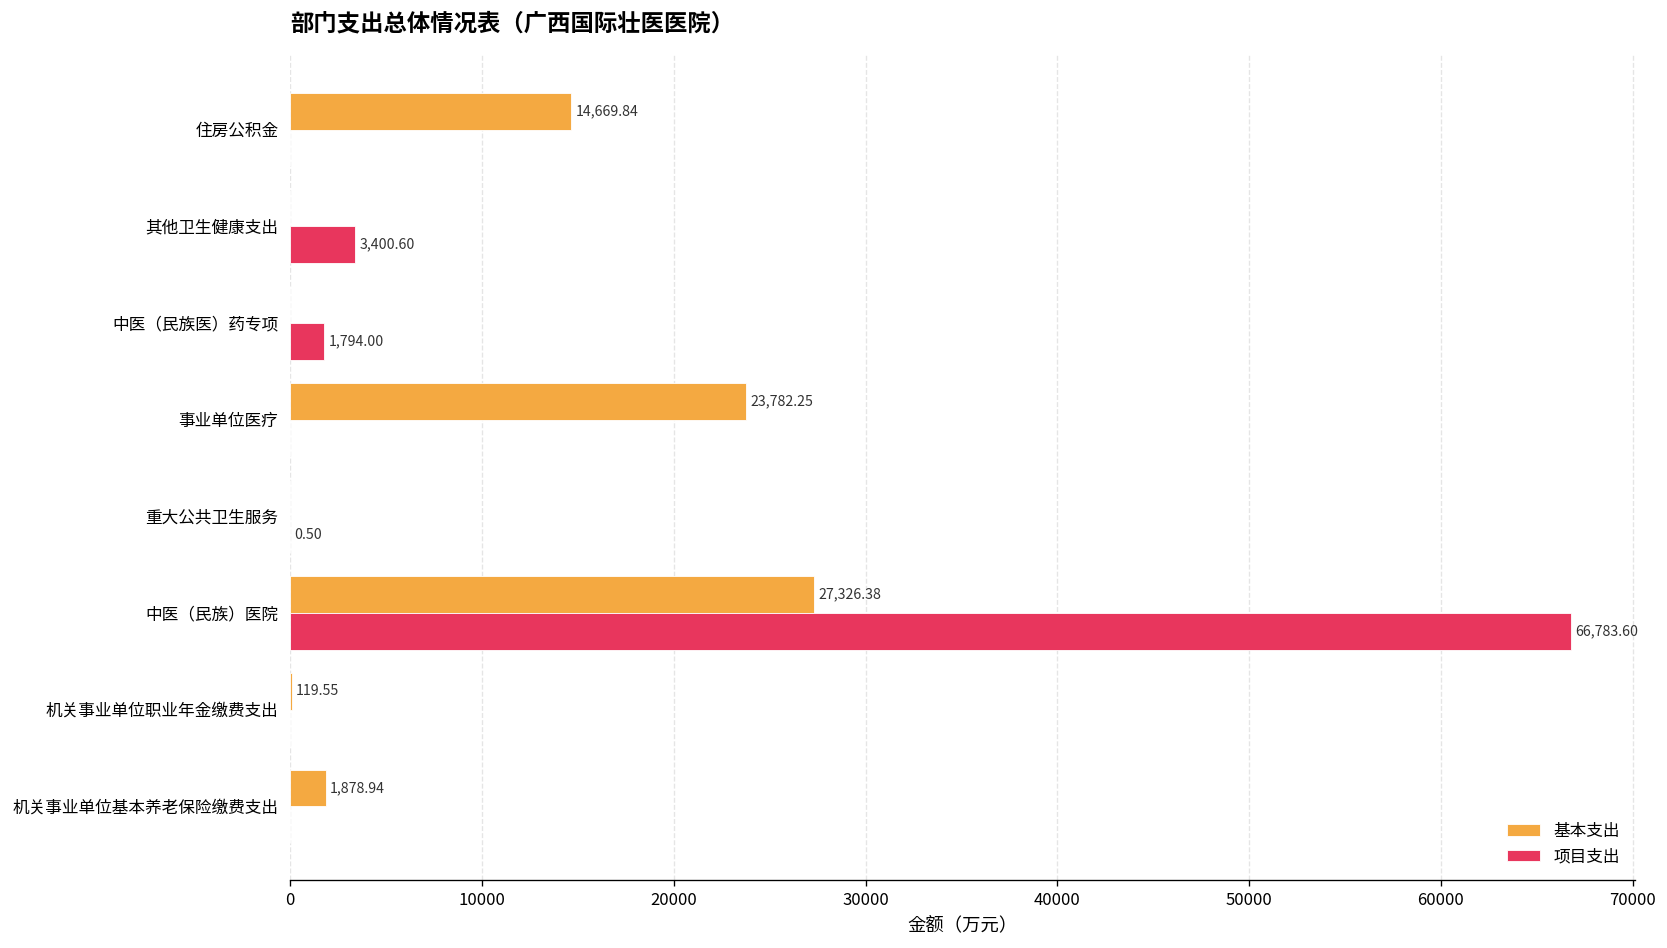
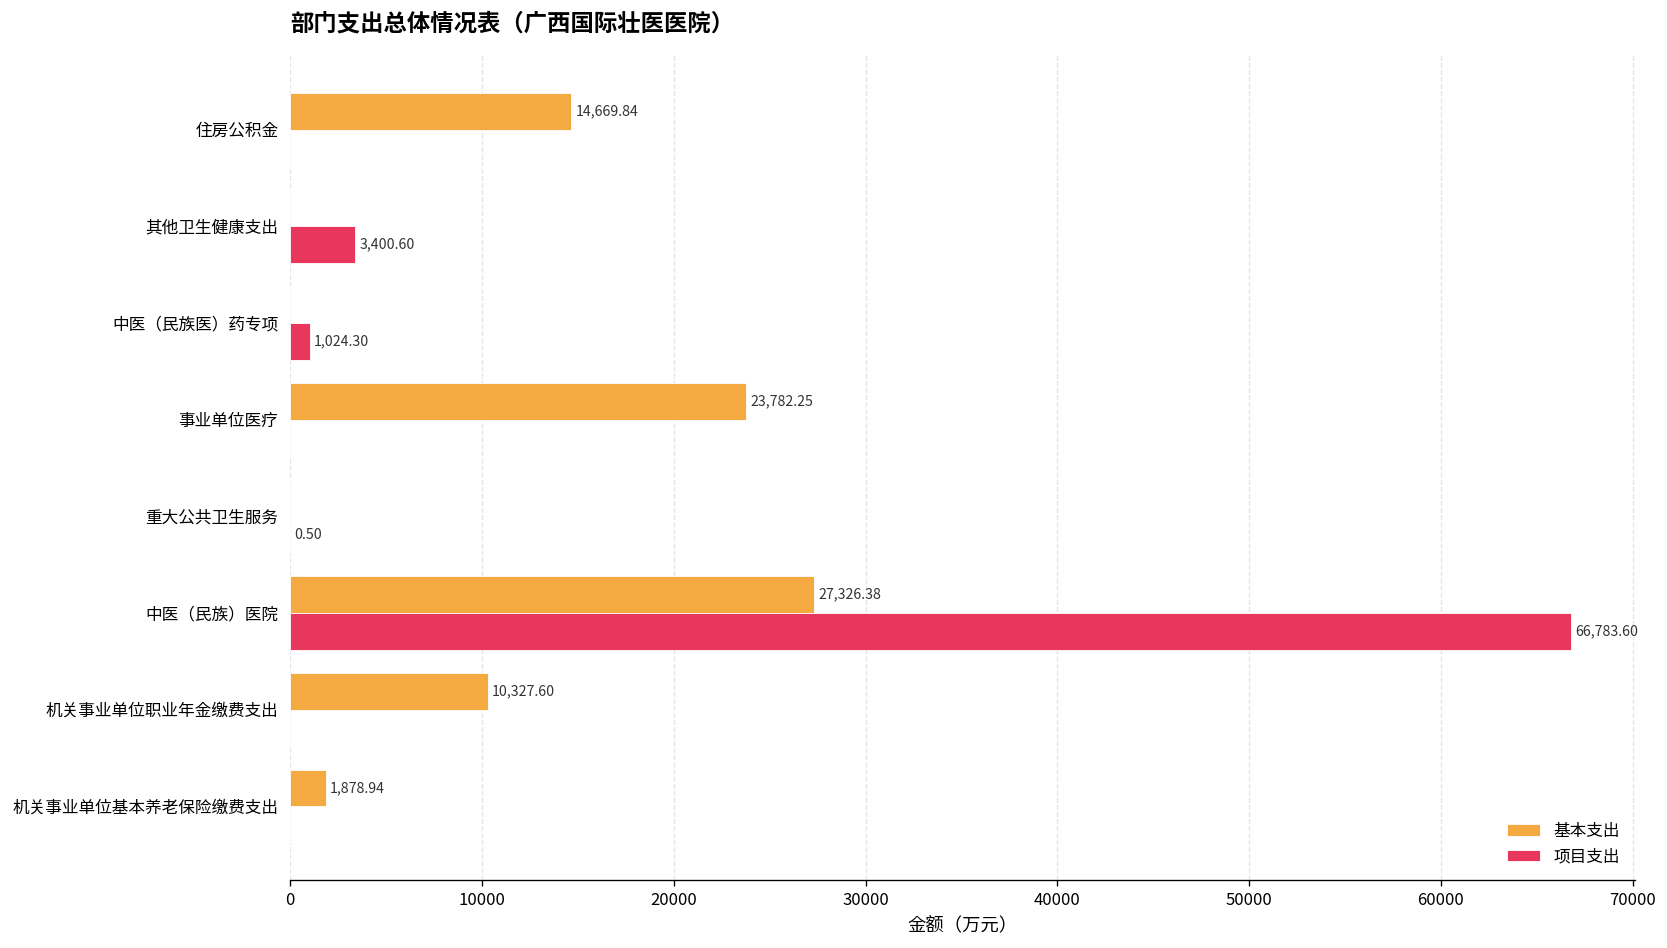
  {
    "基本支出": {
      "住房公积金": "14,669.84",
      "事业单位医疗": "23,782.25",
      "中医（民族）医院": "27,326.38",
-     "机关事业单位职业年金缴费支出": "119.55",
+     "机关事业单位职业年金缴费支出": "10,327.60",
      "机关事业单位基本养老保险缴费支出": "1,878.94"
    },
    "项目支出": {
      "其他卫生健康支出": "3,400.60",
-     "中医（民族医）药专项": "1,794.00",
+     "中医（民族医）药专项": "1,024.30",
      "重大公共卫生服务": "0.50",
      "中医（民族）医院": "66,783.60"
    }
  }
